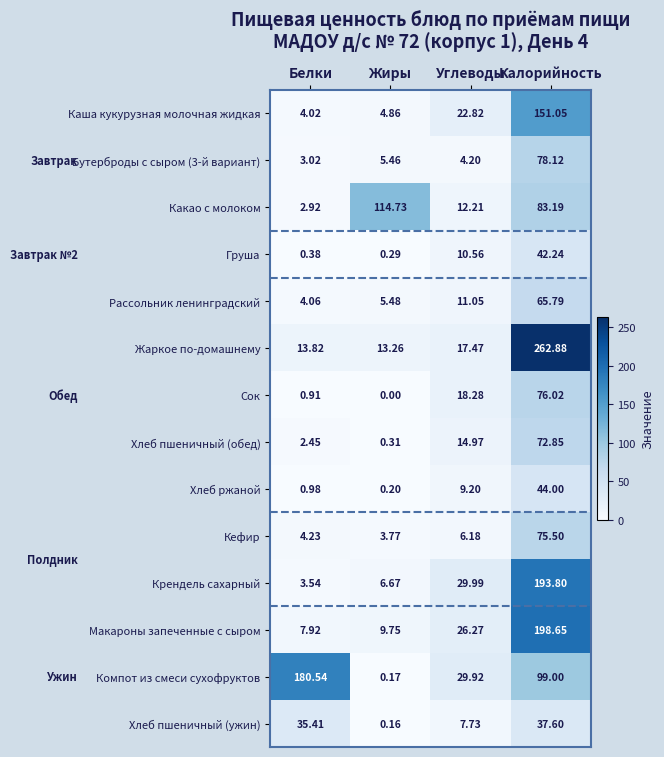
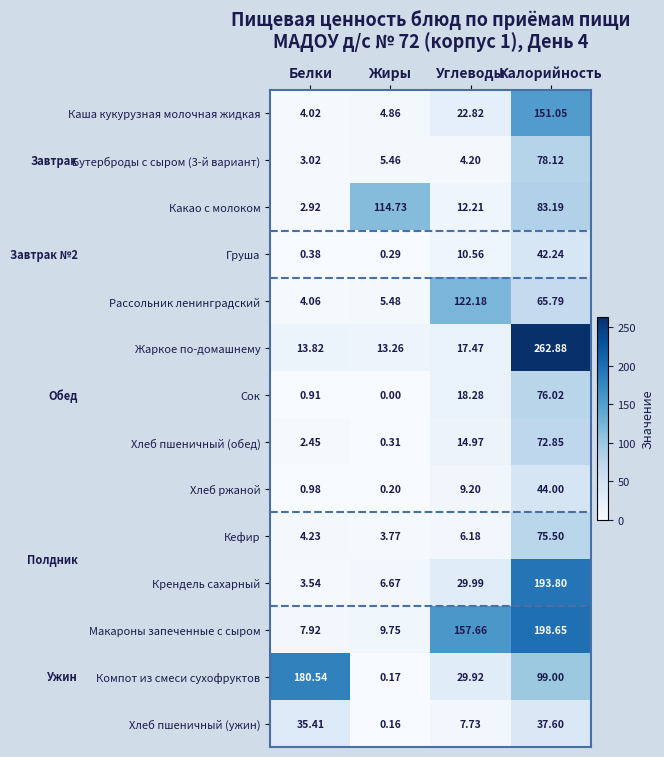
  {
    "Каша кукурузная молочная жидкая": {
      "Белки": 4.02,
      "Жиры": 4.86,
      "Углеводы": 22.82,
      "Калорийность": 151.05
    },
    "Бутерброды с сыром (3-й вариант)": {
      "Белки": 3.02,
      "Жиры": 5.46,
      "Углеводы": 4.20,
      "Калорийность": 78.12
    },
    "Какао с молоком": {
      "Белки": 2.92,
      "Жиры": 114.73,
      "Углеводы": 12.21,
      "Калорийность": 83.19
    },
    "Груша": {
      "Белки": 0.38,
      "Жиры": 0.29,
      "Углеводы": 10.56,
      "Калорийность": 42.24
    },
    "Рассольник ленинградский": {
      "Белки": 4.06,
      "Жиры": 5.48,
-     "Углеводы": 11.05,
+     "Углеводы": 122.18,
      "Калорийность": 65.79
    },
    "Жаркое по-домашнему": {
      "Белки": 13.82,
      "Жиры": 13.26,
      "Углеводы": 17.47,
      "Калорийность": 262.88
    },
    "Сок": {
      "Белки": 0.91,
      "Жиры": 0.00,
      "Углеводы": 18.28,
      "Калорийность": 76.02
    },
    "Хлеб пшеничный (обед)": {
      "Белки": 2.45,
      "Жиры": 0.31,
      "Углеводы": 14.97,
      "Калорийность": 72.85
    },
    "Хлеб ржаной": {
      "Белки": 0.98,
      "Жиры": 0.20,
      "Углеводы": 9.20,
      "Калорийность": 44.00
    },
    "Кефир": {
      "Белки": 4.23,
      "Жиры": 3.77,
      "Углеводы": 6.18,
      "Калорийность": 75.50
    },
    "Крендель сахарный": {
      "Белки": 3.54,
      "Жиры": 6.67,
      "Углеводы": 29.99,
      "Калорийность": 193.80
    },
    "Макароны запеченные с сыром": {
      "Белки": 7.92,
      "Жиры": 9.75,
-     "Углеводы": 26.27,
+     "Углеводы": 157.66,
      "Калорийность": 198.65
    },
    "Компот из смеси сухофруктов": {
      "Белки": 180.54,
      "Жиры": 0.17,
      "Углеводы": 29.92,
      "Калорийность": 99.00
    },
    "Хлеб пшеничный (ужин)": {
      "Белки": 35.41,
      "Жиры": 0.16,
      "Углеводы": 7.73,
      "Калорийность": 37.60
    }
  }
